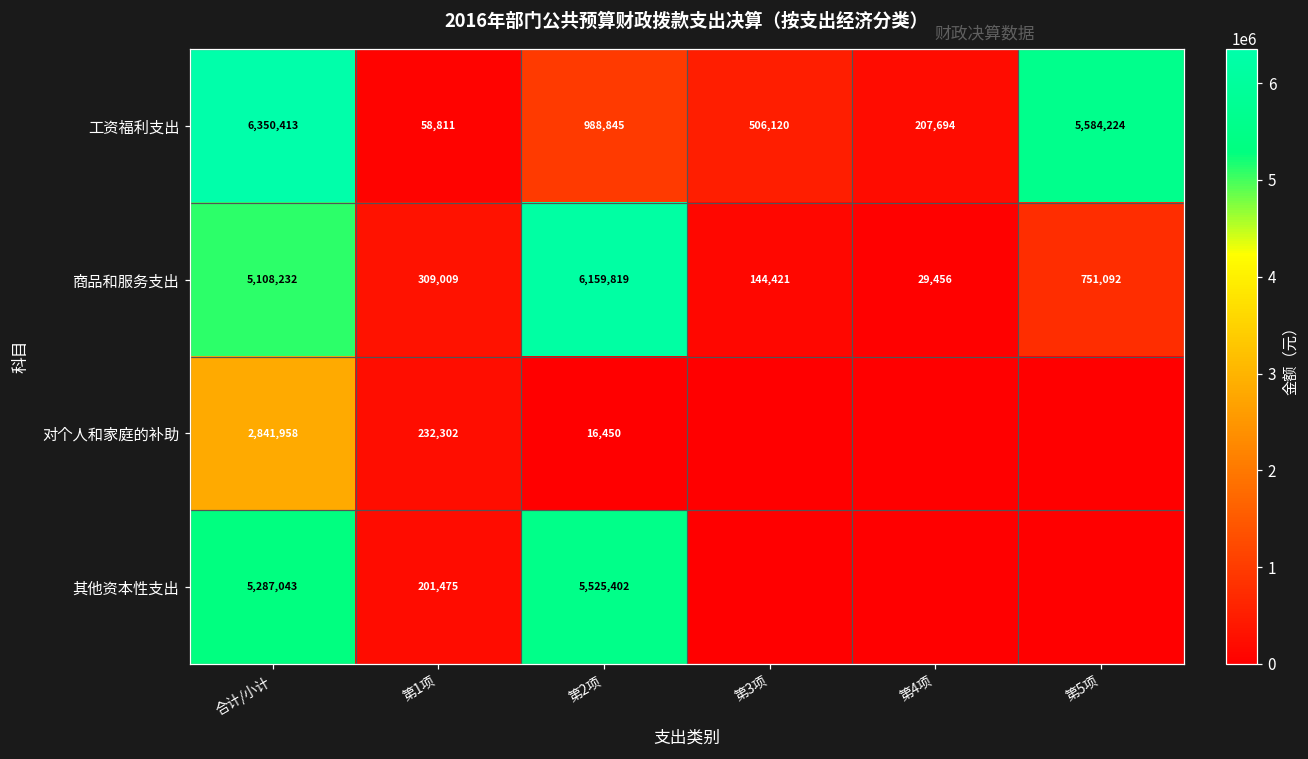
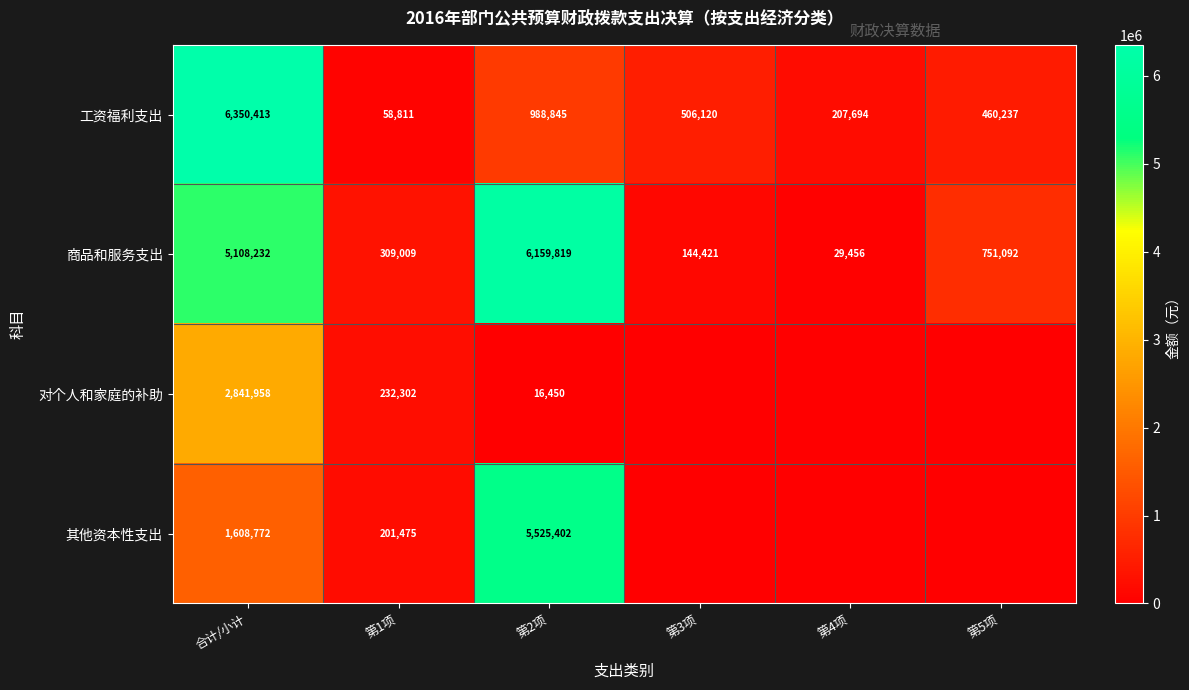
  {
    "工资福利支出": {
      "合计/小计": "6,350,413",
      "第1项": "58,811",
      "第2项": "988,845",
      "第3项": "506,120",
      "第4项": "207,694",
-     "第5项": "5,584,224"
+     "第5项": "460,237"
    },
    "商品和服务支出": {
      "合计/小计": "5,108,232",
      "第1项": "309,009",
      "第2项": "6,159,819",
      "第3项": "144,421",
      "第4项": "29,456",
      "第5项": "751,092"
    },
    "对个人和家庭的补助": {
      "合计/小计": "2,841,958",
      "第1项": "232,302",
      "第2项": "16,450"
    },
    "其他资本性支出": {
-     "合计/小计": "5,287,043",
+     "合计/小计": "1,608,772",
      "第1项": "201,475",
      "第2项": "5,525,402"
    }
  }
